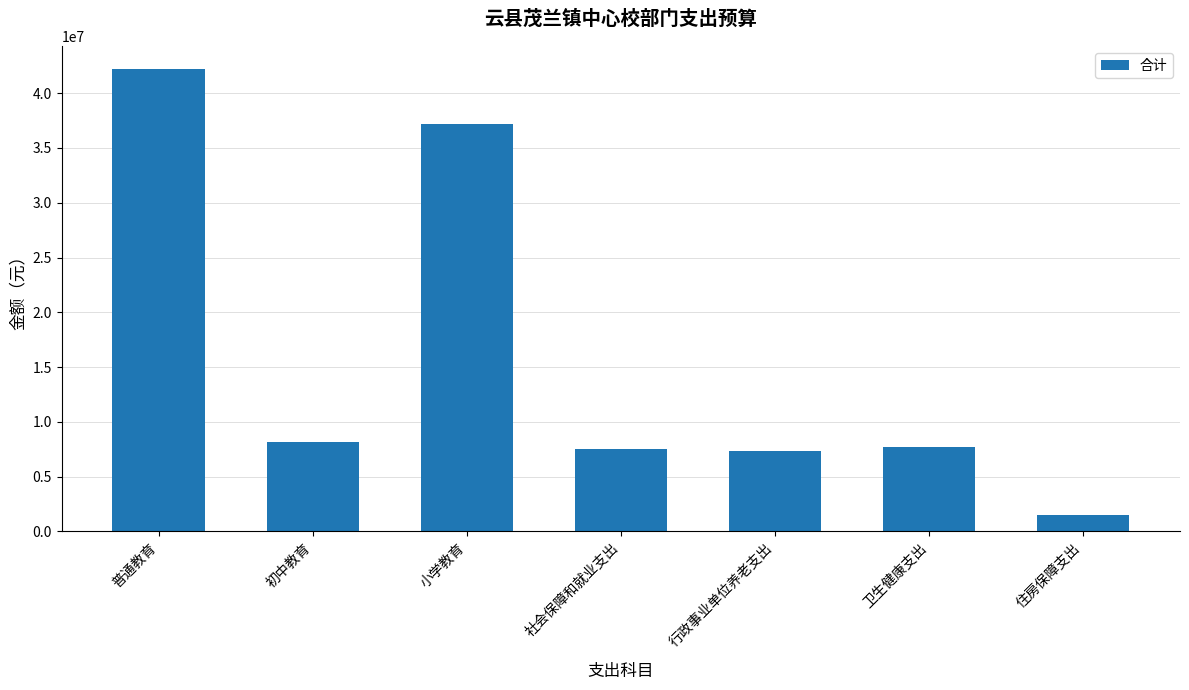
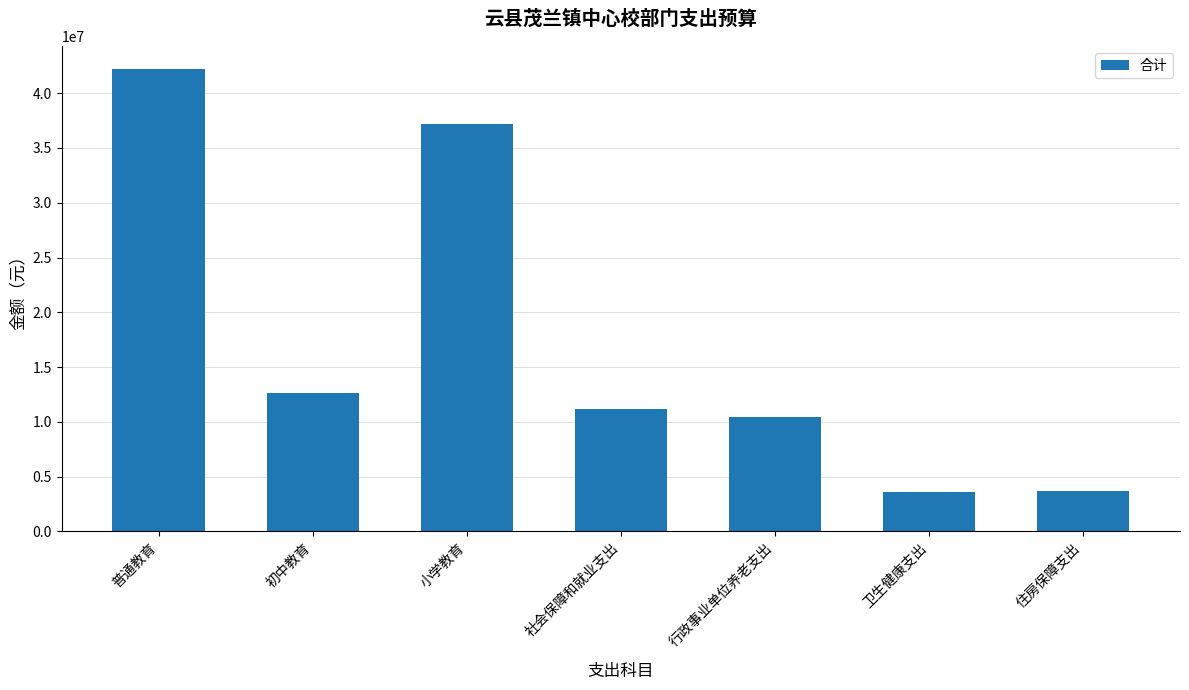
  {
    "普通教育": 42200000,
-   "初中教育": 8100000,
+   "初中教育": 12600000,
    "小学教育": 37200000,
-   "社会保障和就业支出": 7500000,
-   "行政事业单位养老支出": 7300000,
-   "卫生健康支出": 7700000,
-   "住房保障支出": 1500000
+   "社会保障和就业支出": 11100000,
+   "行政事业单位养老支出": 10400000,
+   "卫生健康支出": 3600000,
+   "住房保障支出": 3700000
  }
